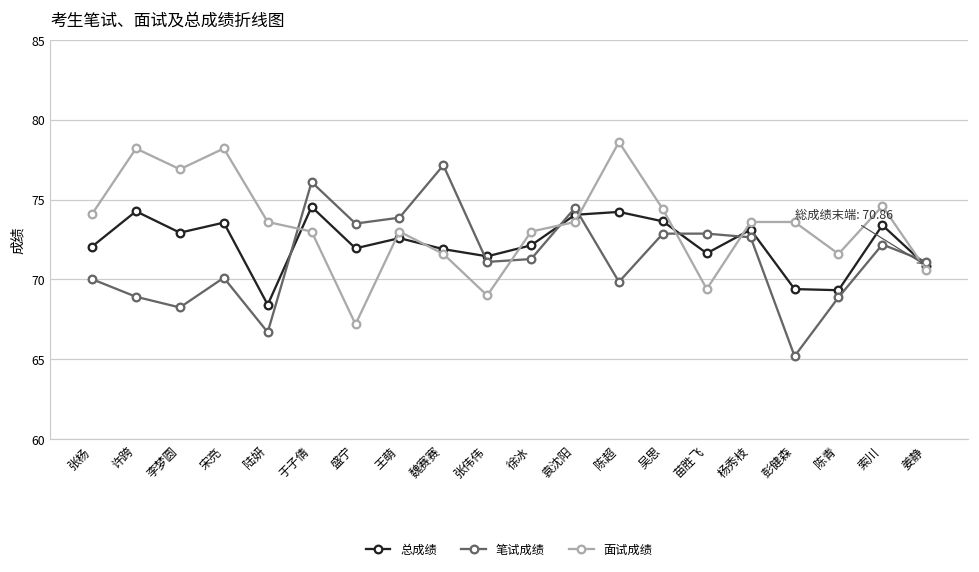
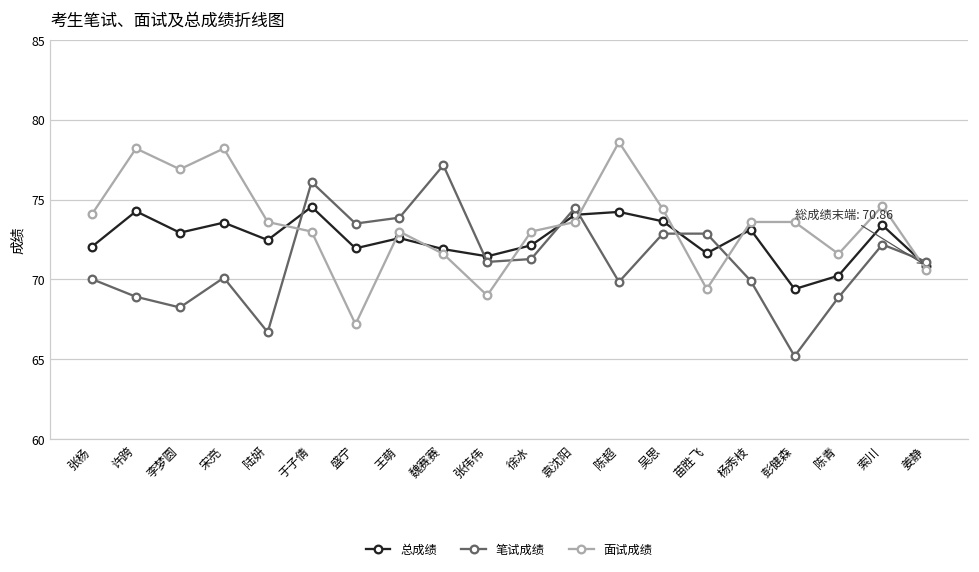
  {
    "总成绩": {
      "张杨": 72.1,
      "许跨": 74.3,
      "李梦圆": 72.9,
      "宋亮": 73.6,
-     "陆妍": 68.4,
+     "陆妍": 72.5,
      "于子倩": 74.6,
      "盛宁": 72.0,
      "王萌": 72.6,
      "魏赛赛": 71.9,
      "张伟伟": 71.5,
      "徐冰": 72.1,
      "袁沈阳": 74.1,
      "陈超": 74.2,
      "吴思": 73.6,
      "苗胜飞": 71.6,
      "杨秀枝": 73.1,
      "彭健森": 69.4,
-     "陈青": 69.3,
+     "陈青": 70.2,
      "姜静": 70.9
    },
    "笔试成绩": {
      "张杨": 70.0,
      "许跨": 68.9,
      "李梦圆": 68.3,
      "宋亮": 70.1,
      "陆妍": 66.7,
      "于子倩": 76.1,
      "盛宁": 73.5,
      "王萌": 73.9,
      "魏赛赛": 77.2,
      "张伟伟": 71.1,
      "徐冰": 71.3,
      "袁沈阳": 74.5,
      "陈超": 69.9,
      "吴思": 72.9,
      "苗胜飞": 72.9,
-     "杨秀枝": 72.6,
+     "杨秀枝": 69.9,
      "彭健森": 65.2,
      "陈青": 68.9,
      "姜静": 71.1
    },
    "面试成绩": {
      "张杨": 74.1,
      "许跨": 78.2,
      "李梦圆": 76.9,
      "宋亮": 78.2,
      "陆妍": 73.6,
      "于子倩": 73.0,
      "盛宁": 67.2,
      "王萌": 73.0,
      "魏赛赛": 71.6,
      "张伟伟": 69.0,
      "徐冰": 73.0,
      "袁沈阳": 73.6,
      "陈超": 78.6,
      "吴思": 74.4,
      "苗胜飞": 69.4,
      "杨秀枝": 73.6,
      "索川": 74.6,
      "姜静": 70.6
    }
  }
